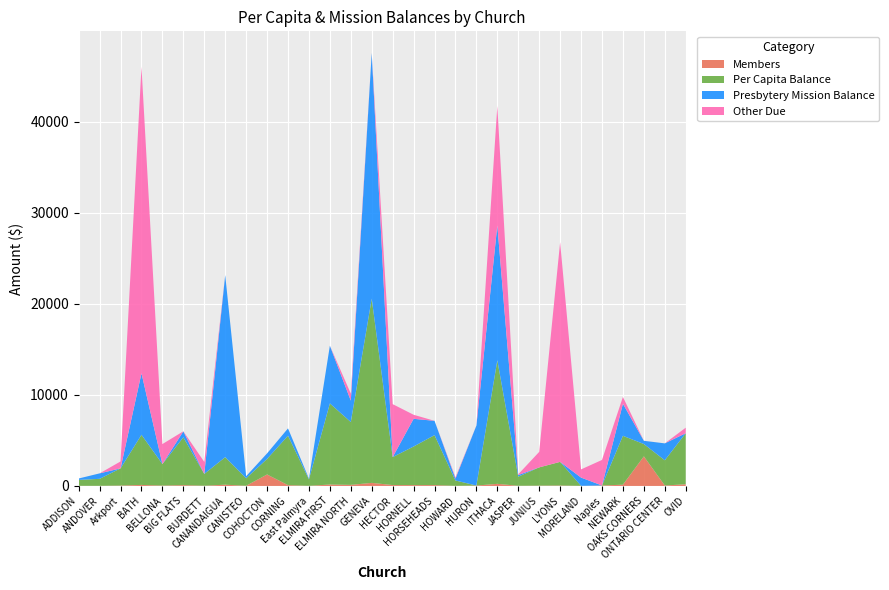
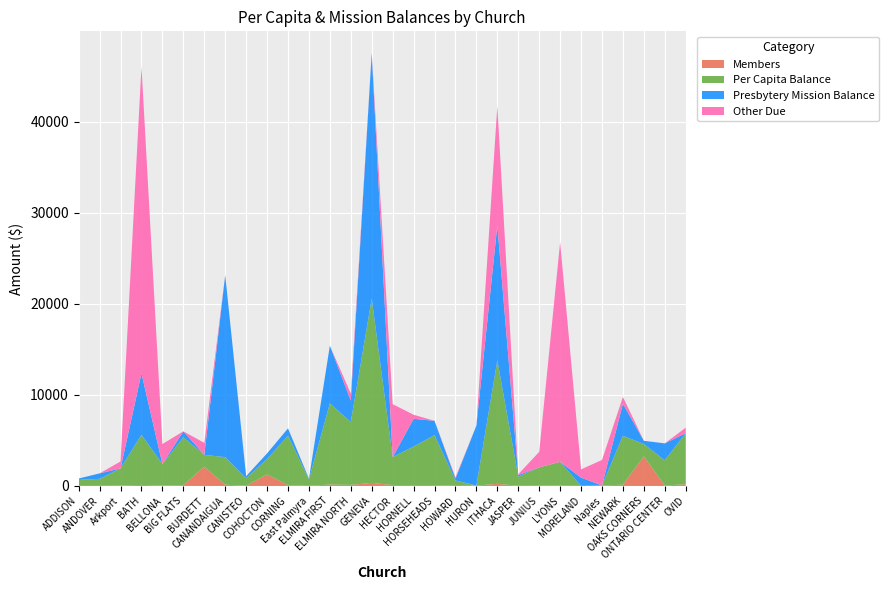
  {
    "Members": {
-     "BURDETT": 0,
+     "BURDETT": 2000,
      "COHOCTON": 1000,
      "GENEVA": 0,
      "OAKS CORNERS": 3000
    },
    "Per Capita Balance": {
      "ANDOVER": 1000,
      "BATH": 6000,
      "BIG FLATS": 5000,
      "CANANDAIGUA": 3000,
      "COHOCTON": 2000,
      "CORNING": 5000,
      "ELMIRA FIRST": 9000,
      "ELMIRA NORTH": 7000,
      "GENEVA": 20000,
      "HORNELL": 4000,
      "HORSEHEADS": 5000,
      "ITHACA": 14000,
      "NEWARK": 5000,
      "OAKS CORNERS": 1000,
      "ONTARIO CENTER": 3000
    },
    "Presbytery Mission Balance": {
      "BATH": 7000,
      "ELMIRA NORTH": 2000,
      "HORNELL": 3000,
      "ITHACA": 15000,
      "MORELAND": 1000,
      "NEWARK": 4000
    },
    "Other Due": {
      "Arkport": 1000,
      "BATH": 34000,
      "BELLONA": 2000,
      "BURDETT": 1000,
      "ELMIRA NORTH": 1000,
      "HECTOR": 6000,
      "HORNELL": 0,
      "ITHACA": 13000,
      "JUNIUS": 2000,
      "LYONS": 24000,
      "MORELAND": 1000,
      "Naples": 3000,
      "NEWARK": 1000,
      "OVID": 1000
    }
  }
